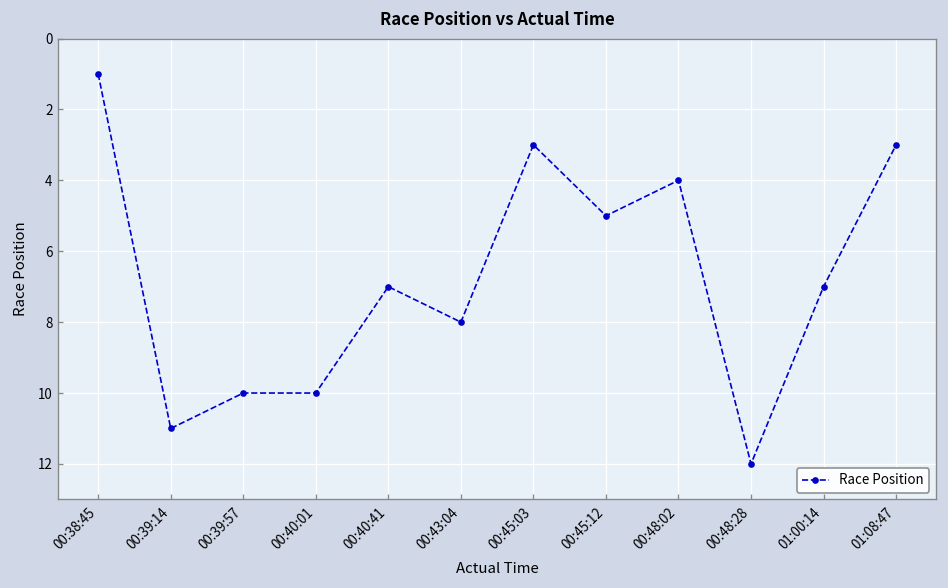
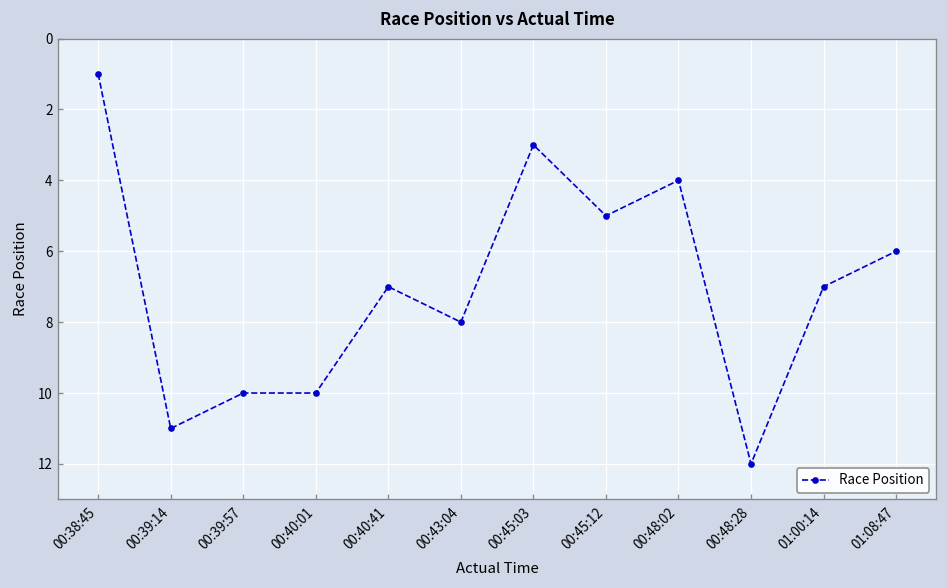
  {
    "00:38:45": 1,
    "00:39:14": 11,
    "00:39:57": 10,
    "00:40:01": 10,
    "00:40:41": 7,
    "00:43:04": 8,
    "00:45:03": 3,
    "00:45:12": 5,
    "00:48:02": 4,
    "00:48:28": 12,
    "01:00:14": 7,
-   "01:08:47": 3
+   "01:08:47": 6
  }
